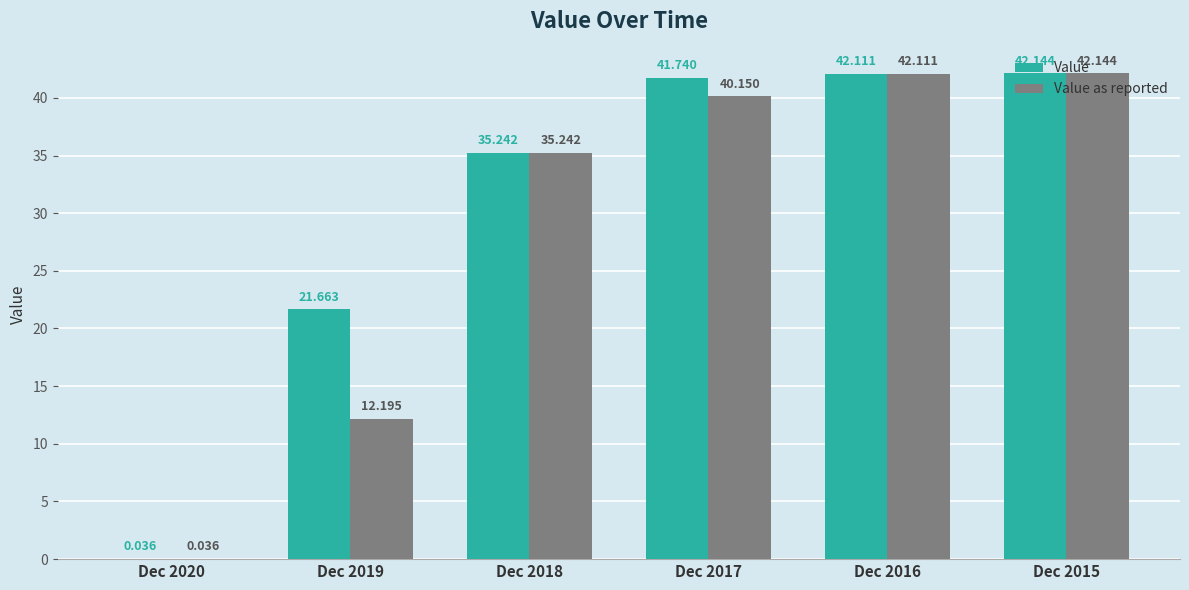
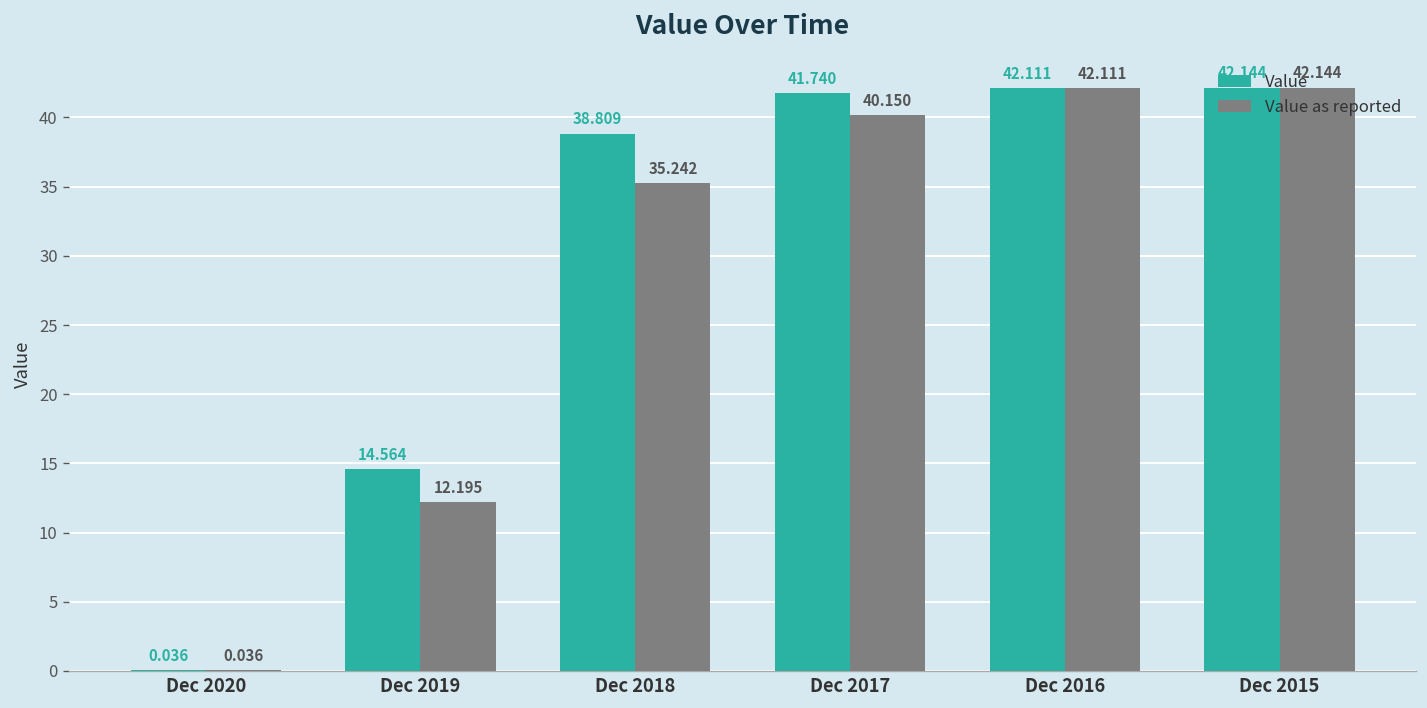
  {
    "Value": {
      "Dec 2020": 0.036,
-     "Dec 2019": 21.663,
-     "Dec 2018": 35.242,
+     "Dec 2019": 14.564,
+     "Dec 2018": 38.809,
      "Dec 2017": 41.740,
      "Dec 2016": 42.111,
      "Dec 2015": 42.144
    },
    "Value as reported": {
      "Dec 2020": 0.036,
      "Dec 2019": 12.195,
      "Dec 2018": 35.242,
      "Dec 2017": 40.150,
      "Dec 2016": 42.111,
      "Dec 2015": 42.144
    }
  }
